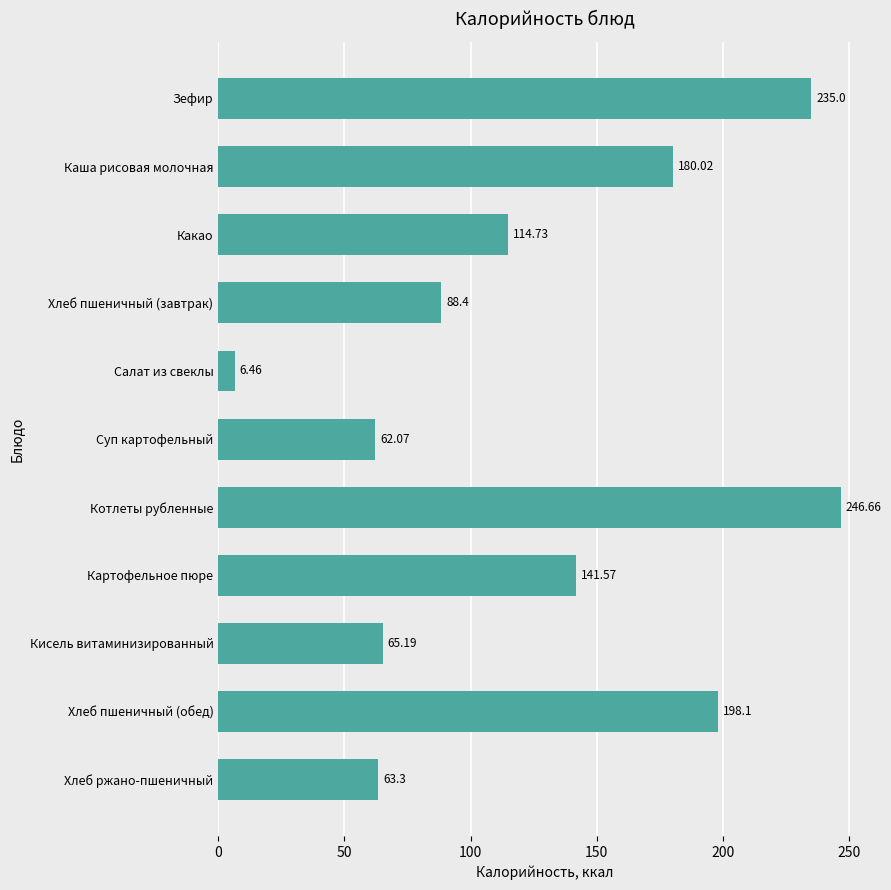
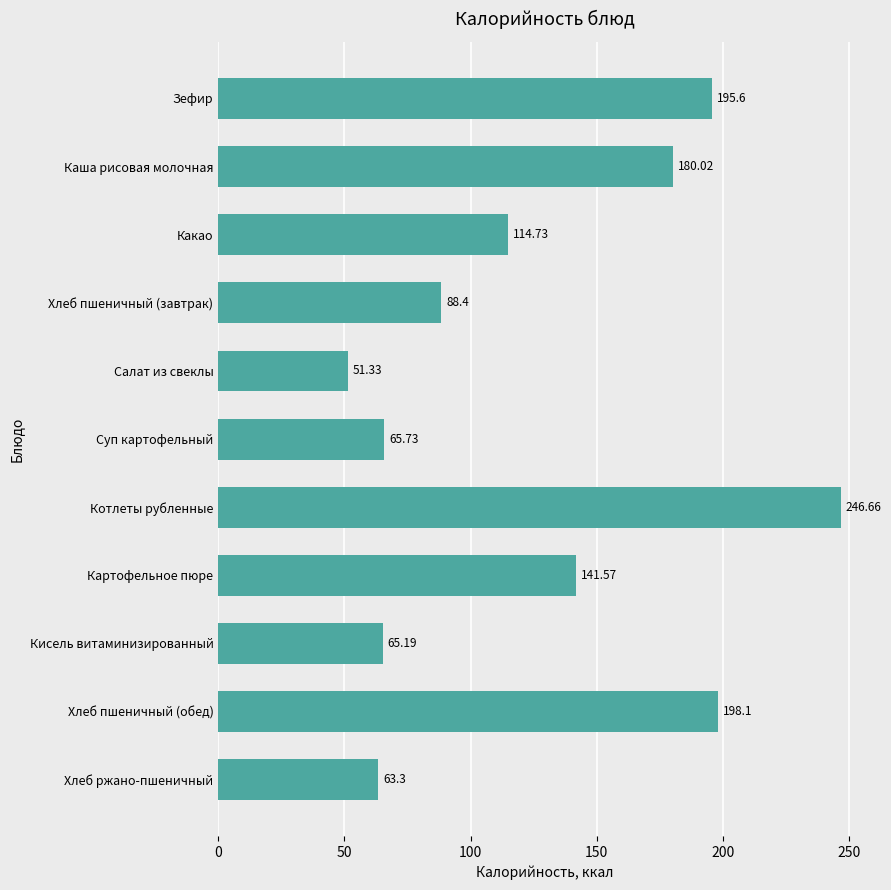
  {
-   "Зефир": 235.0,
+   "Зефир": 195.6,
    "Каша рисовая молочная": 180.02,
    "Какао": 114.73,
    "Хлеб пшеничный (завтрак)": 88.4,
-   "Салат из свеклы": 6.46,
-   "Суп картофельный": 62.07,
+   "Салат из свеклы": 51.33,
+   "Суп картофельный": 65.73,
    "Котлеты рубленные": 246.66,
    "Картофельное пюре": 141.57,
    "Кисель витаминизированный": 65.19,
    "Хлеб пшеничный (обед)": 198.1,
    "Хлеб ржано-пшеничный": 63.3
  }
